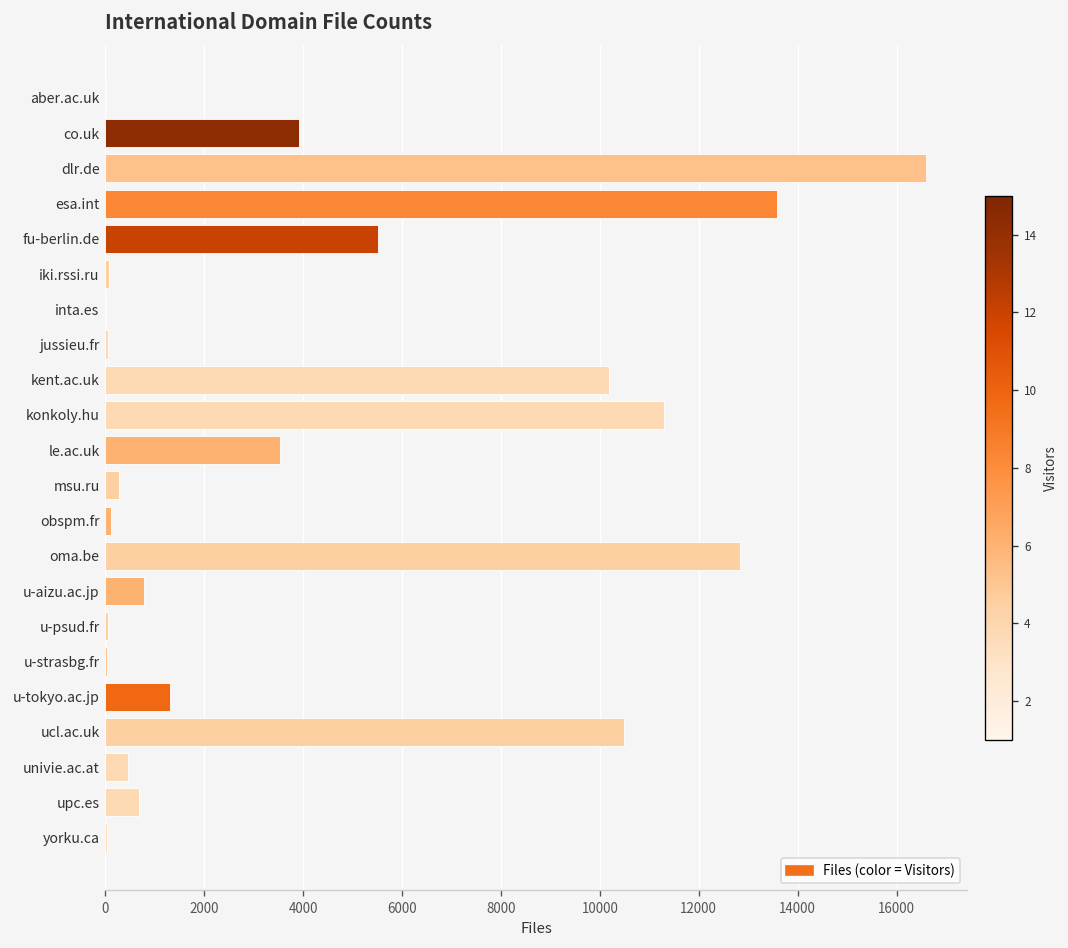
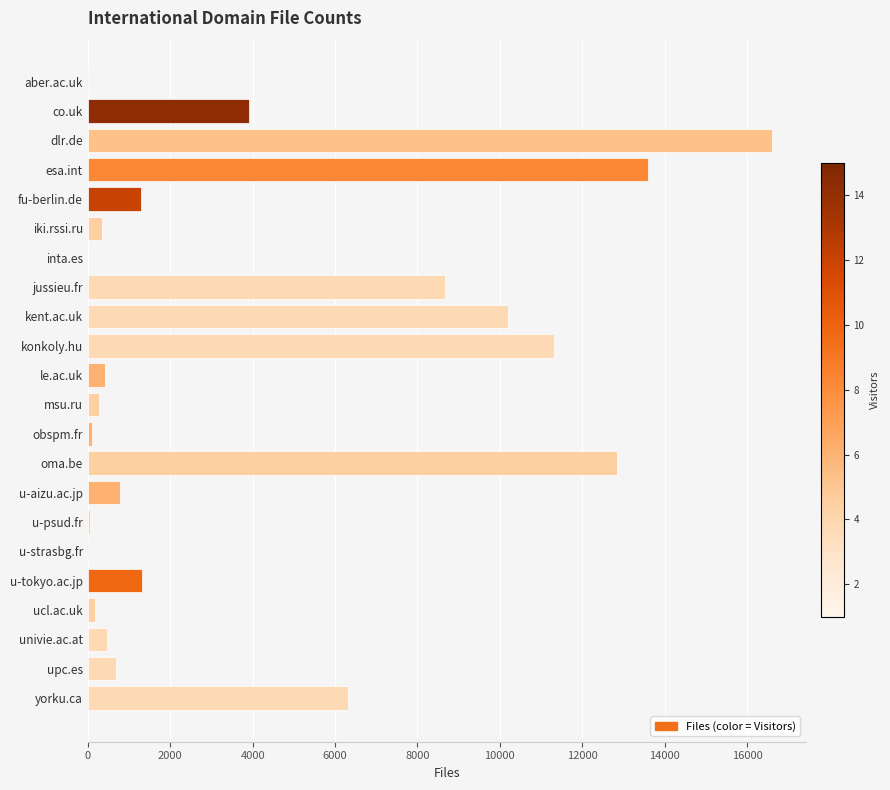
  {
    "co.uk": 3900,
    "dlr.de": 16600,
    "esa.int": 13600,
-   "fu-berlin.de": 5500,
-   "iki.rssi.ru": 100,
-   "jussieu.fr": 0,
+   "fu-berlin.de": 1300,
+   "iki.rssi.ru": 300,
+   "jussieu.fr": 8700,
    "kent.ac.uk": 10200,
    "konkoly.hu": 11300,
-   "le.ac.uk": 3500,
+   "le.ac.uk": 400,
    "msu.ru": 300,
    "obspm.fr": 100,
    "oma.be": 12800,
    "u-aizu.ac.jp": 800,
    "u-tokyo.ac.jp": 1300,
-   "ucl.ac.uk": 10500,
+   "ucl.ac.uk": 200,
    "univie.ac.at": 500,
    "upc.es": 700,
-   "yorku.ca": 0
+   "yorku.ca": 6300
  }
